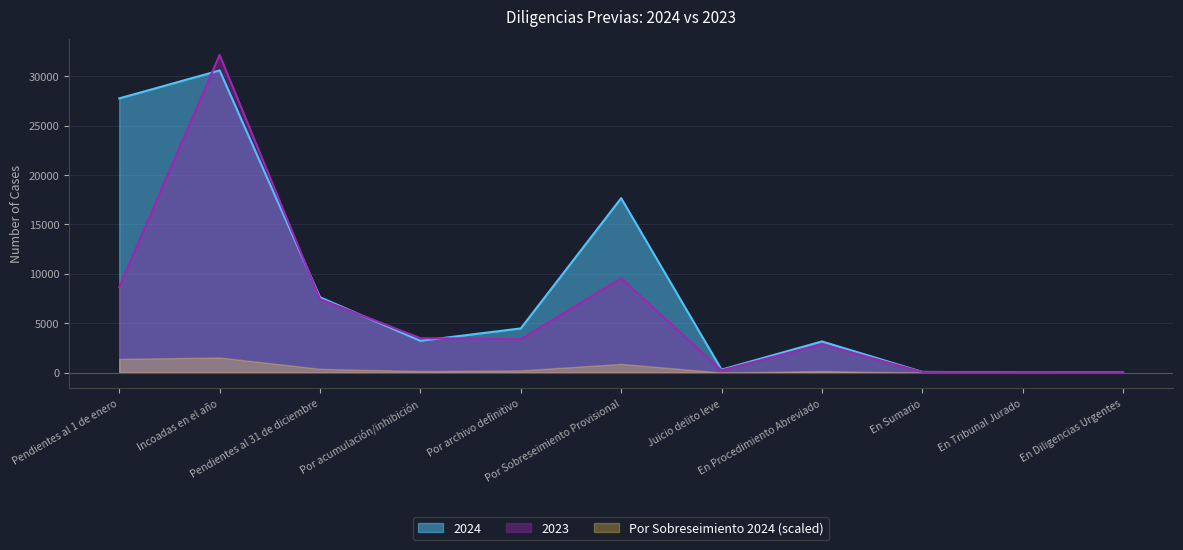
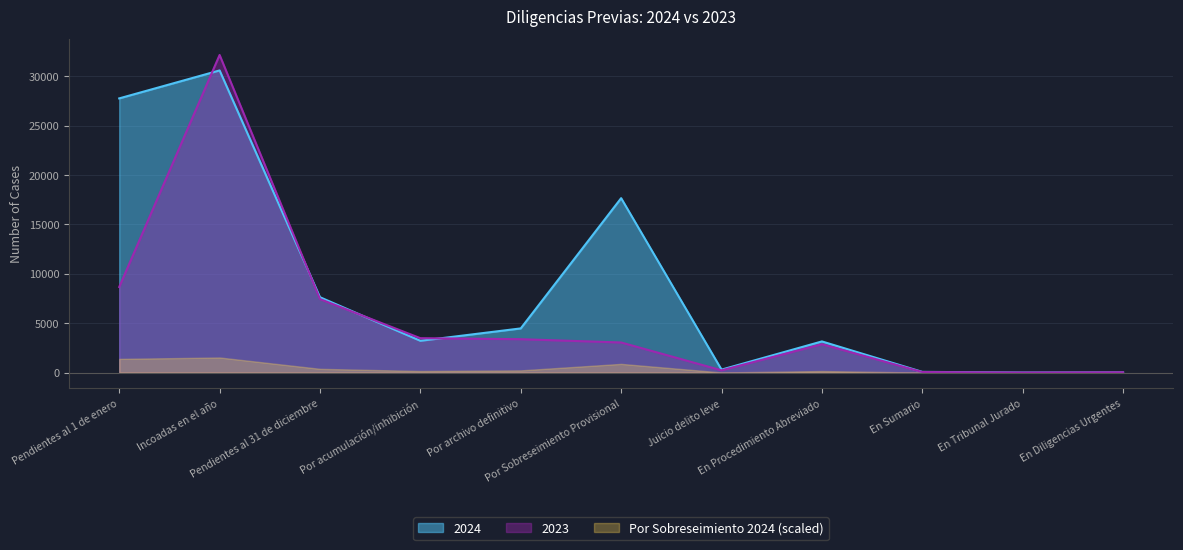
  {
    "2024": {
      "Pendientes al 1 de enero": 28000,
      "Incoadas en el año": 31000,
      "Por acumulación/inhibición": 3000,
      "Por archivo definitivo": 4000,
      "Por Sobreseimiento Provisional": 18000,
      "En Procedimiento Abreviado": 3000
    },
    "2023": {
      "Pendientes al 1 de enero": 9000,
      "Incoadas en el año": 32000,
      "Por acumulación/inhibición": 3000,
      "Por archivo definitivo": 3000,
-     "Por Sobreseimiento Provisional": 10000,
+     "Por Sobreseimiento Provisional": 3000,
      "En Procedimiento Abreviado": 3000
    },
    "Por Sobreseimiento 2024 (scaled)": {
      "Pendientes al 1 de enero": 1000,
      "Incoadas en el año": 2000,
      "Pendientes al 31 de diciembre": 0,
      "Por Sobreseimiento Provisional": 1000
    }
  }
